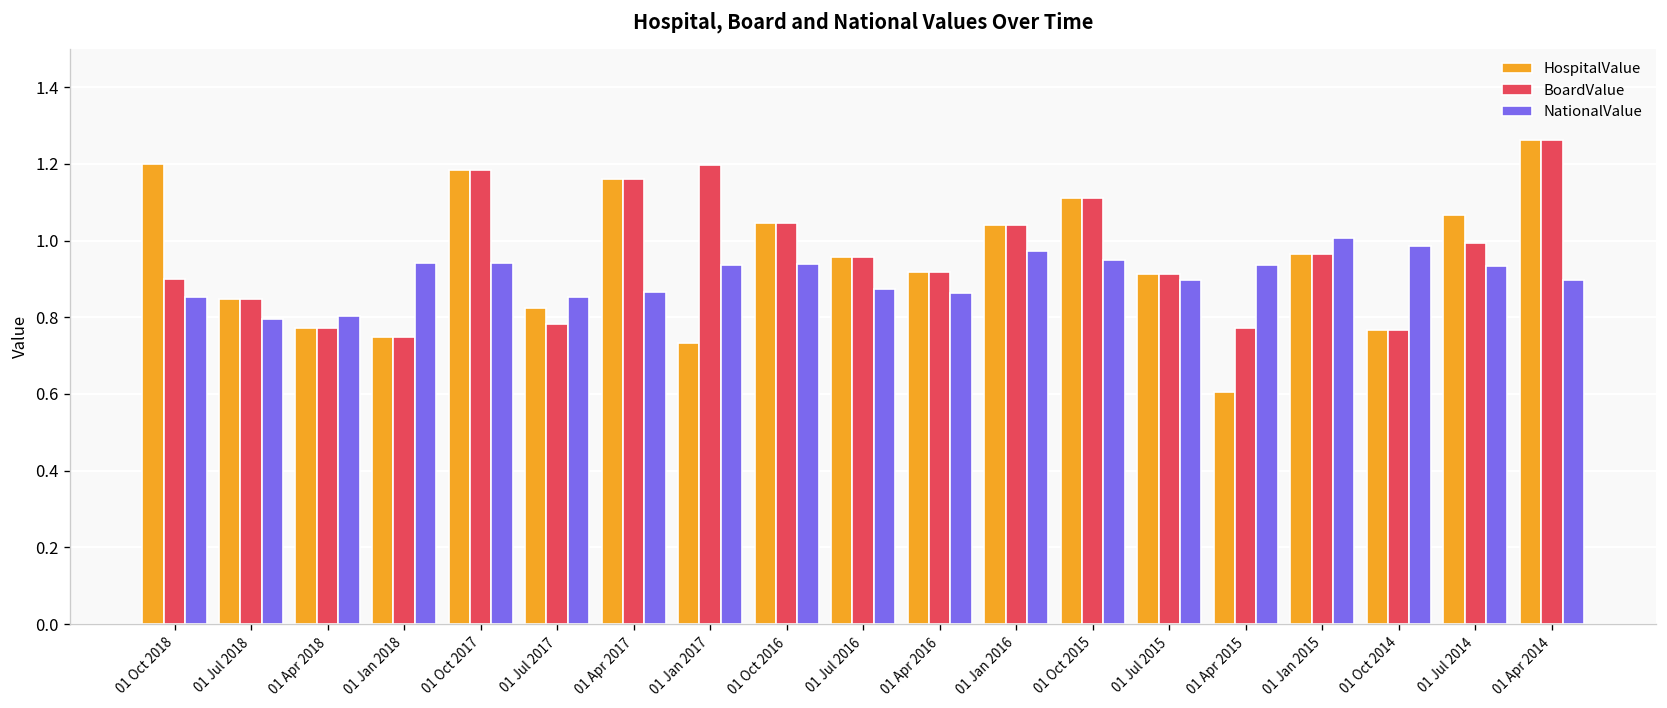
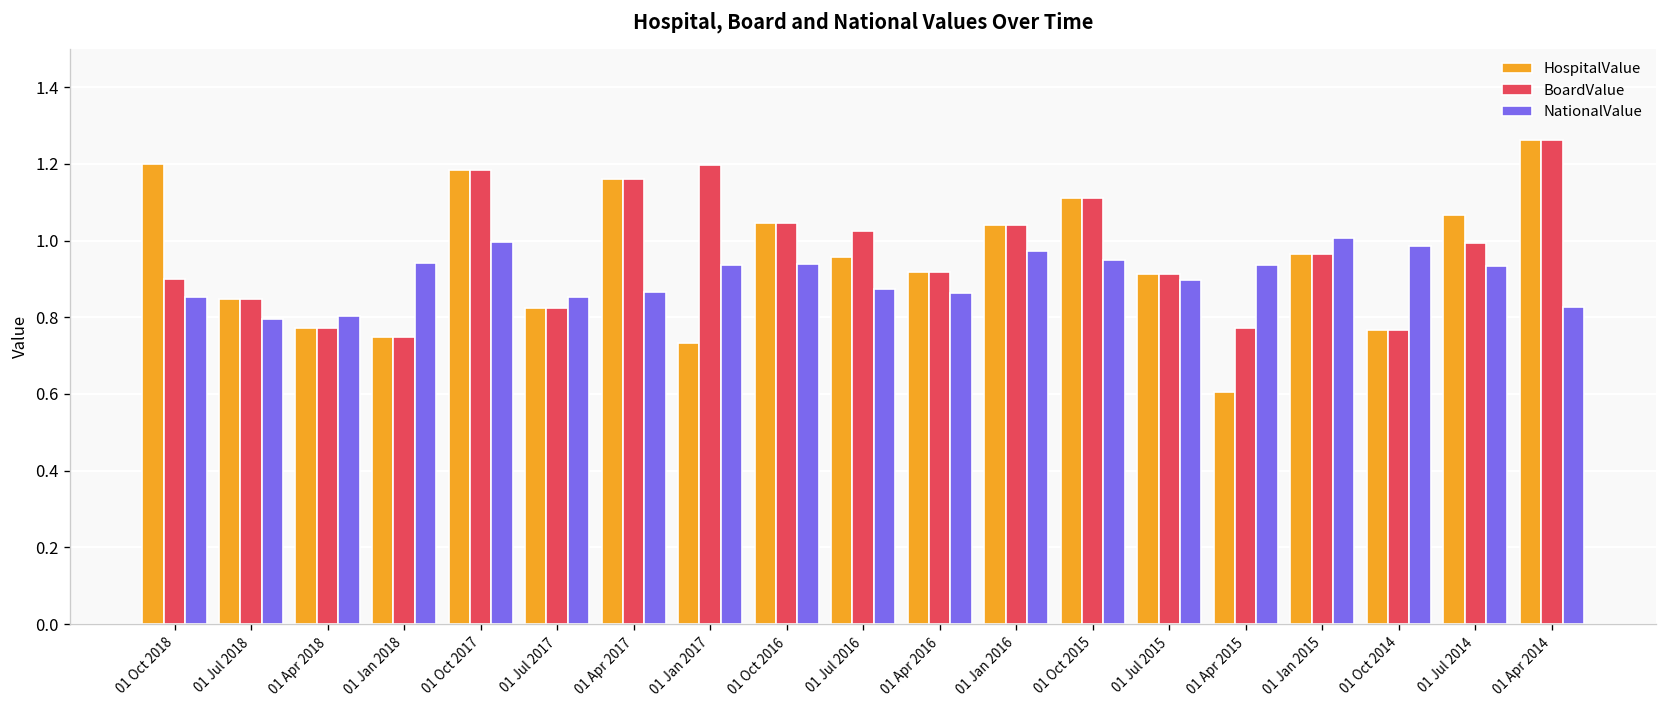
  {
    "HospitalValue": {
      "01 Oct 2018": 1.20,
      "01 Jul 2018": 0.85,
      "01 Apr 2018": 0.77,
      "01 Jan 2018": 0.75,
      "01 Oct 2017": 1.18,
      "01 Jul 2017": 0.83,
      "01 Apr 2017": 1.16,
      "01 Jan 2017": 0.73,
      "01 Oct 2016": 1.05,
      "01 Jul 2016": 0.96,
      "01 Apr 2016": 0.92,
      "01 Jan 2016": 1.04,
      "01 Oct 2015": 1.11,
      "01 Jul 2015": 0.91,
      "01 Apr 2015": 0.60,
      "01 Jan 2015": 0.96,
      "01 Oct 2014": 0.77,
      "01 Jul 2014": 1.07,
      "01 Apr 2014": 1.26
    },
    "BoardValue": {
      "01 Oct 2018": 0.90,
      "01 Jul 2018": 0.85,
      "01 Apr 2018": 0.77,
      "01 Jan 2018": 0.75,
      "01 Oct 2017": 1.18,
-     "01 Jul 2017": 0.78,
+     "01 Jul 2017": 0.83,
      "01 Apr 2017": 1.16,
      "01 Jan 2017": 1.20,
      "01 Oct 2016": 1.05,
-     "01 Jul 2016": 0.96,
+     "01 Jul 2016": 1.03,
      "01 Apr 2016": 0.92,
      "01 Jan 2016": 1.04,
      "01 Oct 2015": 1.11,
      "01 Jul 2015": 0.91,
      "01 Apr 2015": 0.77,
      "01 Jan 2015": 0.96,
      "01 Oct 2014": 0.77,
      "01 Jul 2014": 0.99,
      "01 Apr 2014": 1.26
    },
    "NationalValue": {
      "01 Oct 2018": 0.85,
      "01 Jul 2018": 0.80,
      "01 Apr 2018": 0.80,
      "01 Jan 2018": 0.94,
-     "01 Oct 2017": 0.94,
+     "01 Oct 2017": 1.00,
      "01 Jul 2017": 0.85,
      "01 Apr 2017": 0.87,
      "01 Jan 2017": 0.94,
      "01 Oct 2016": 0.94,
      "01 Jul 2016": 0.88,
      "01 Apr 2016": 0.86,
      "01 Jan 2016": 0.97,
      "01 Oct 2015": 0.95,
      "01 Jul 2015": 0.90,
      "01 Apr 2015": 0.94,
      "01 Jan 2015": 1.01,
      "01 Oct 2014": 0.99,
      "01 Jul 2014": 0.93,
-     "01 Apr 2014": 0.90
+     "01 Apr 2014": 0.83
    }
  }
